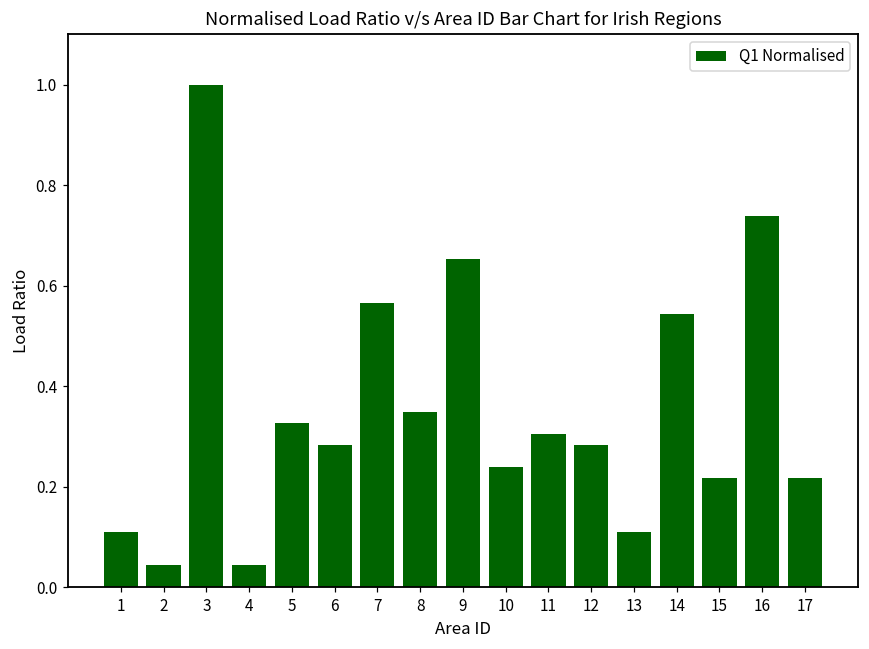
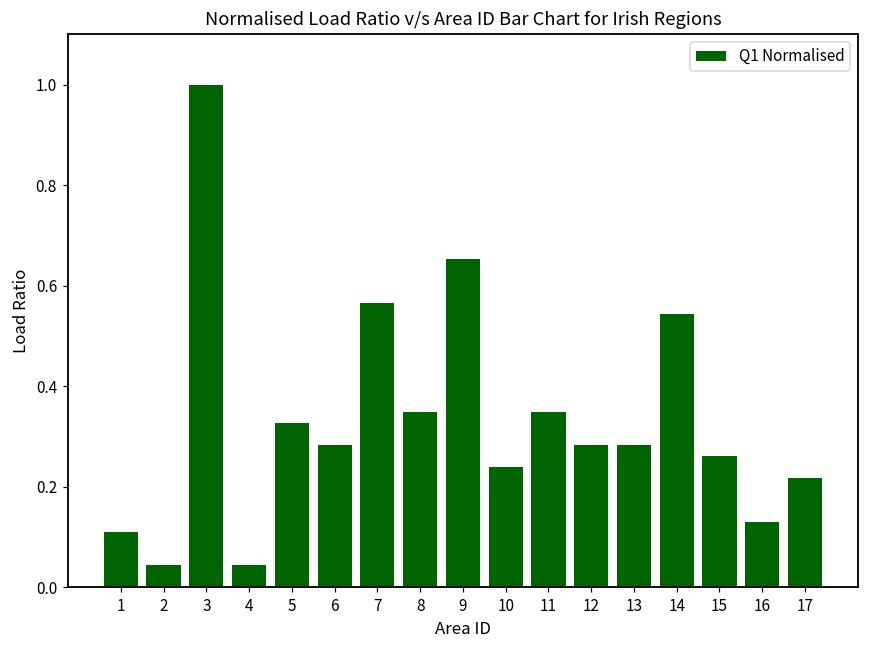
  {
    "1": 0.11,
    "2": 0.04,
    "3": 1.00,
    "4": 0.04,
    "5": 0.33,
    "6": 0.28,
    "7": 0.57,
    "8": 0.35,
    "9": 0.65,
    "10": 0.24,
-   "11": 0.30,
+   "11": 0.35,
    "12": 0.28,
-   "13": 0.11,
+   "13": 0.28,
    "14": 0.54,
-   "15": 0.22,
-   "16": 0.74,
+   "15": 0.26,
+   "16": 0.13,
    "17": 0.22
  }
